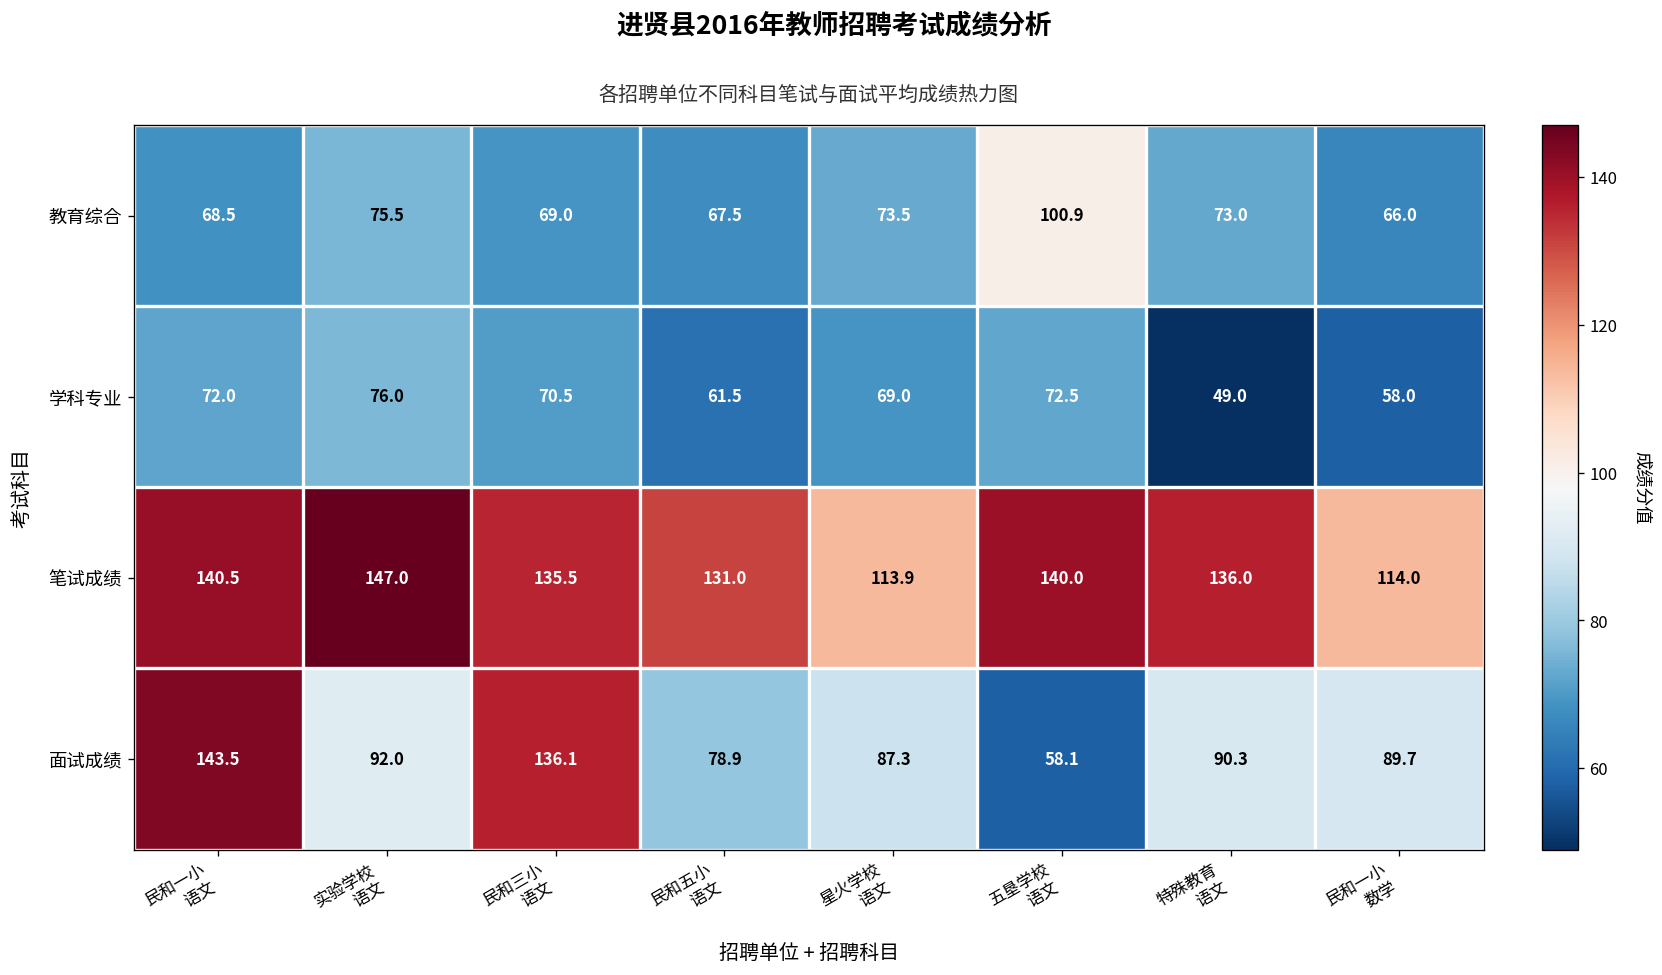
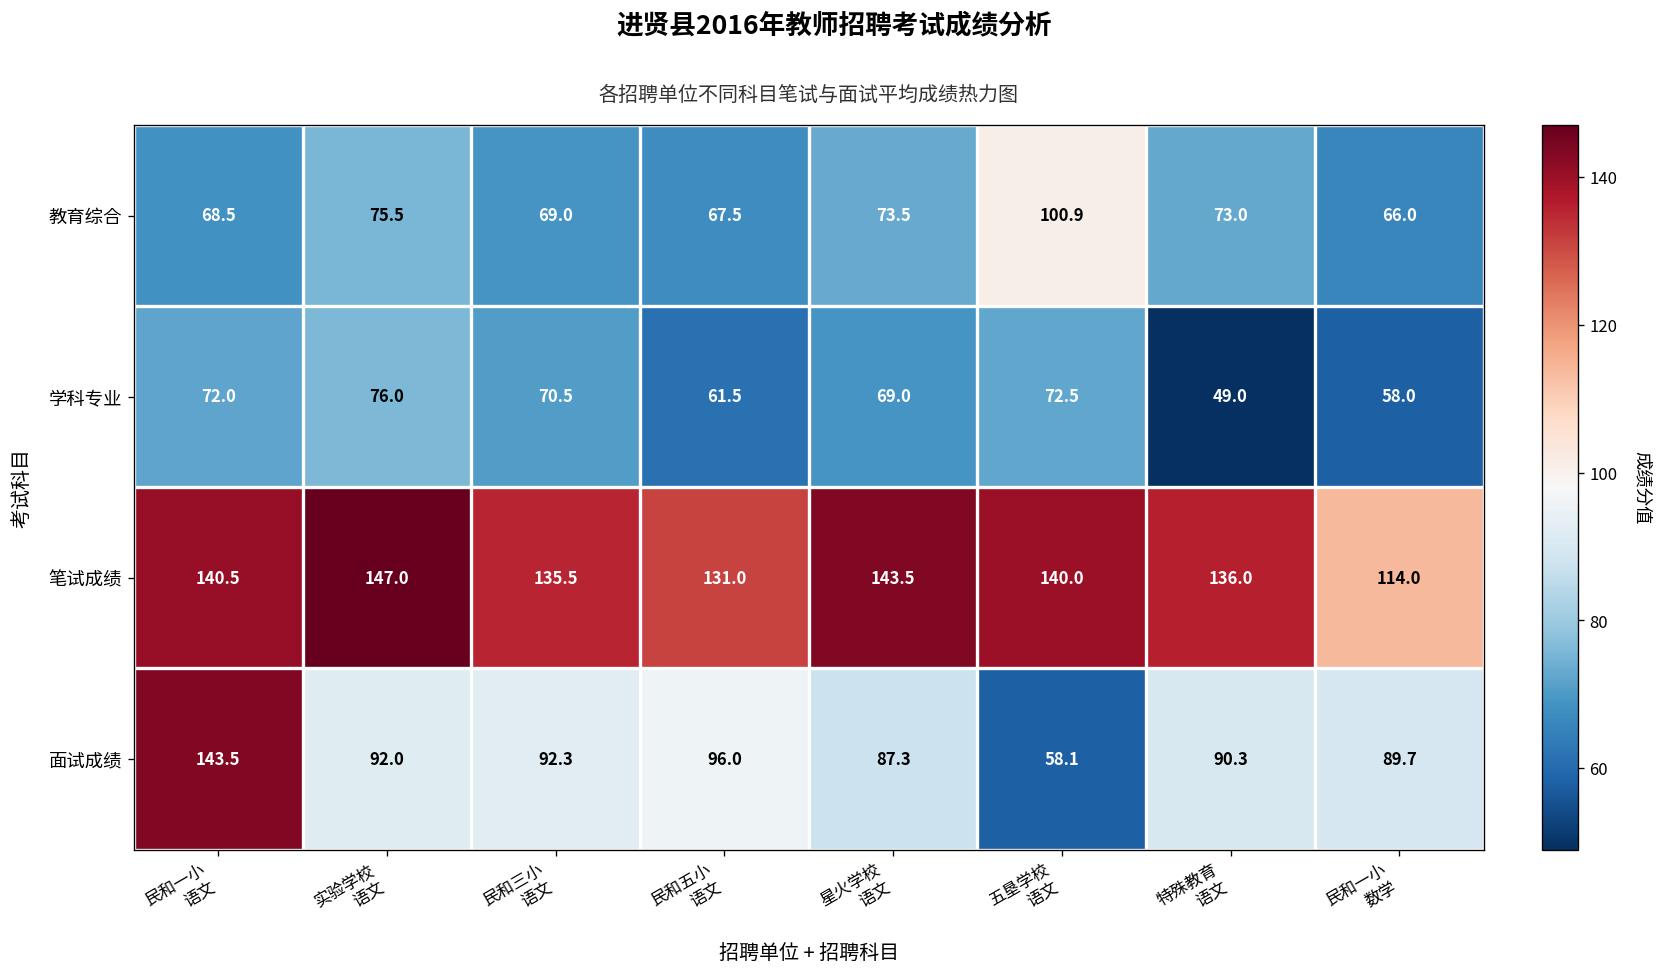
  {
    "教育综合": {
      "民和一小 语文": 68.5,
      "实验学校 语文": 75.5,
      "民和三小 语文": 69.0,
      "民和五小 语文": 67.5,
      "星火学校 语文": 73.5,
      "五垦学校 语文": 100.9,
      "特殊教育 语文": 73.0,
      "民和一小 数学": 66.0
    },
    "学科专业": {
      "民和一小 语文": 72.0,
      "实验学校 语文": 76.0,
      "民和三小 语文": 70.5,
      "民和五小 语文": 61.5,
      "星火学校 语文": 69.0,
      "五垦学校 语文": 72.5,
      "特殊教育 语文": 49.0,
      "民和一小 数学": 58.0
    },
    "笔试成绩": {
      "民和一小 语文": 140.5,
      "实验学校 语文": 147.0,
      "民和三小 语文": 135.5,
      "民和五小 语文": 131.0,
-     "星火学校 语文": 113.9,
+     "星火学校 语文": 143.5,
      "五垦学校 语文": 140.0,
      "特殊教育 语文": 136.0,
      "民和一小 数学": 114.0
    },
    "面试成绩": {
      "民和一小 语文": 143.5,
      "实验学校 语文": 92.0,
-     "民和三小 语文": 136.1,
-     "民和五小 语文": 78.9,
+     "民和三小 语文": 92.3,
+     "民和五小 语文": 96.0,
      "星火学校 语文": 87.3,
      "五垦学校 语文": 58.1,
      "特殊教育 语文": 90.3,
      "民和一小 数学": 89.7
    }
  }
